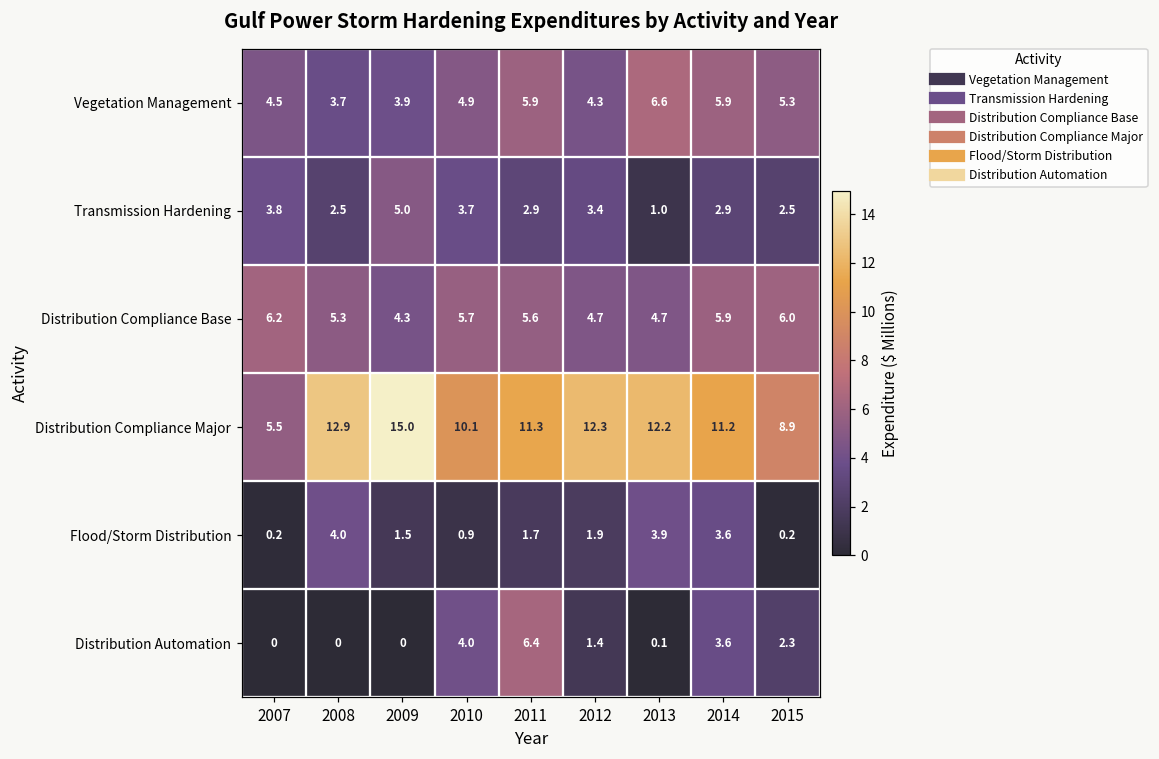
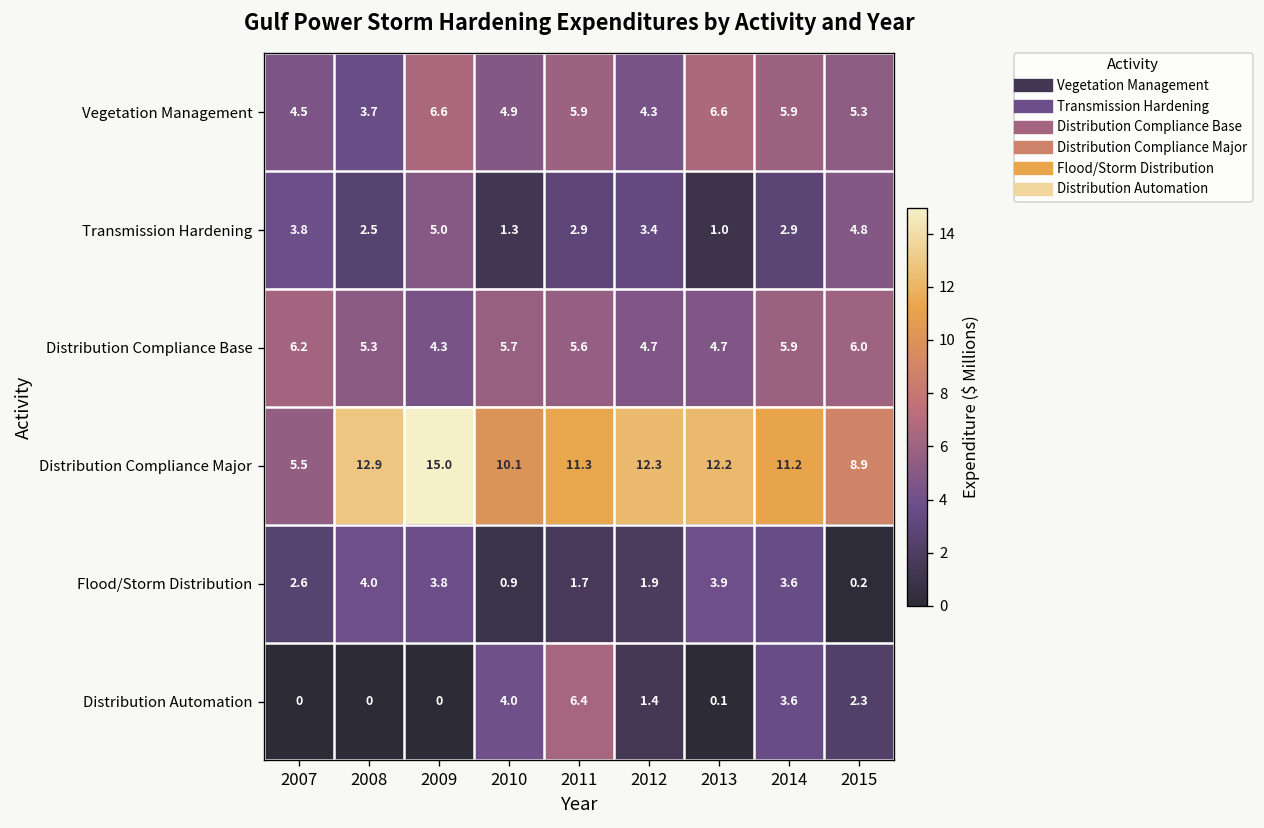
  {
    "Vegetation Management": {
      "2007": 4.5,
      "2008": 3.7,
-     "2009": 3.9,
+     "2009": 6.6,
      "2010": 4.9,
      "2011": 5.9,
      "2012": 4.3,
      "2013": 6.6,
      "2014": 5.9,
      "2015": 5.3
    },
    "Transmission Hardening": {
      "2007": 3.8,
      "2008": 2.5,
      "2009": 5.0,
-     "2010": 3.7,
+     "2010": 1.3,
      "2011": 2.9,
      "2012": 3.4,
      "2013": 1.0,
      "2014": 2.9,
-     "2015": 2.5
+     "2015": 4.8
    },
    "Distribution Compliance Base": {
      "2007": 6.2,
      "2008": 5.3,
      "2009": 4.3,
      "2010": 5.7,
      "2011": 5.6,
      "2012": 4.7,
      "2013": 4.7,
      "2014": 5.9,
      "2015": 6.0
    },
    "Distribution Compliance Major": {
      "2007": 5.5,
      "2008": 12.9,
      "2009": 15.0,
      "2010": 10.1,
      "2011": 11.3,
      "2012": 12.3,
      "2013": 12.2,
      "2014": 11.2,
      "2015": 8.9
    },
    "Flood/Storm Distribution": {
-     "2007": 0.2,
+     "2007": 2.6,
      "2008": 4.0,
-     "2009": 1.5,
+     "2009": 3.8,
      "2010": 0.9,
      "2011": 1.7,
      "2012": 1.9,
      "2013": 3.9,
      "2014": 3.6,
      "2015": 0.2
    },
    "Distribution Automation": {
      "2007": 0,
      "2008": 0,
      "2009": 0,
      "2010": 4.0,
      "2011": 6.4,
      "2012": 1.4,
      "2013": 0.1,
      "2014": 3.6,
      "2015": 2.3
    }
  }
